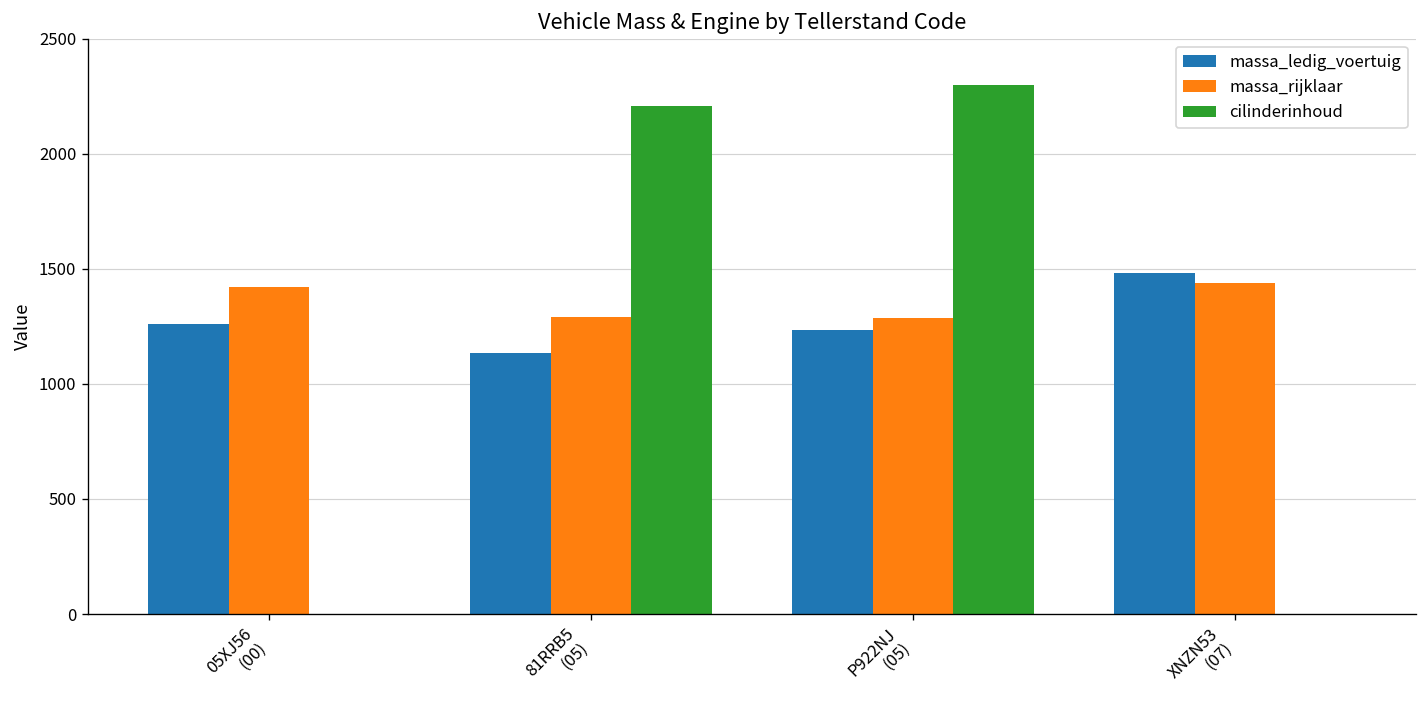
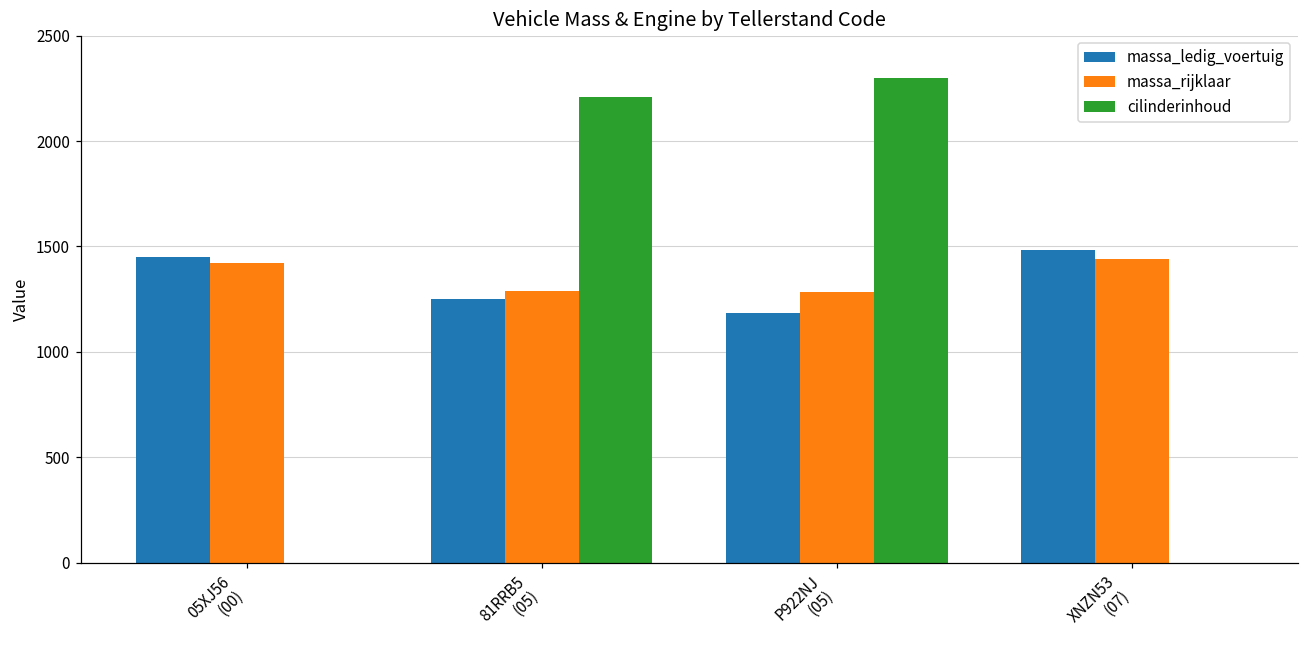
  {
    "massa_ledig_voertuig": {
-     "05XJ56 (00)": 1260,
-     "81RRB5 (05)": 1130,
-     "P922NJ (05)": 1230,
+     "05XJ56 (00)": 1450,
+     "81RRB5 (05)": 1250,
+     "P922NJ (05)": 1190,
      "XNZN53 (07)": 1480
    },
    "massa_rijklaar": {
      "05XJ56 (00)": 1420,
      "81RRB5 (05)": 1290,
      "P922NJ (05)": 1290,
      "XNZN53 (07)": 1440
    },
    "cilinderinhoud": {
      "05XJ56 (00)": 0,
      "81RRB5 (05)": 2210,
      "P922NJ (05)": 2300,
      "XNZN53 (07)": 0
    }
  }
